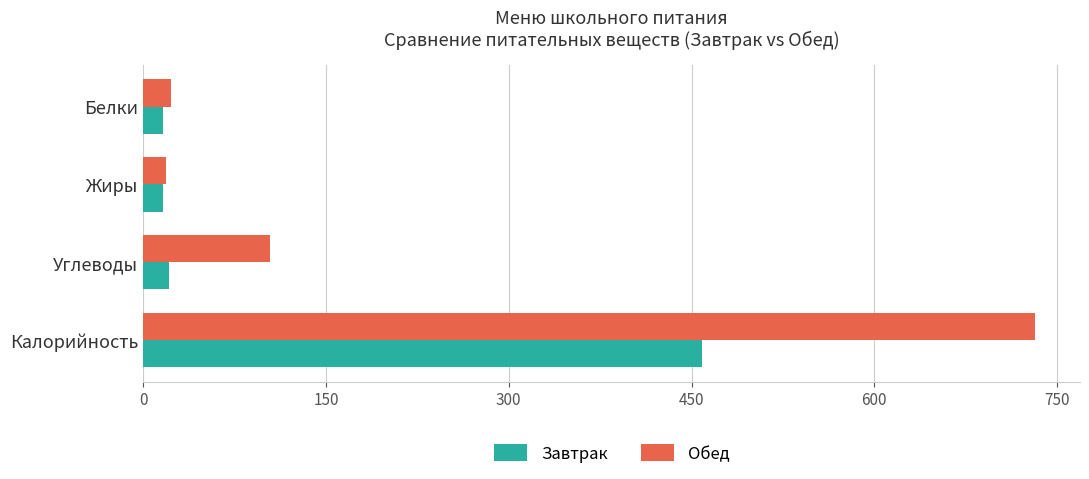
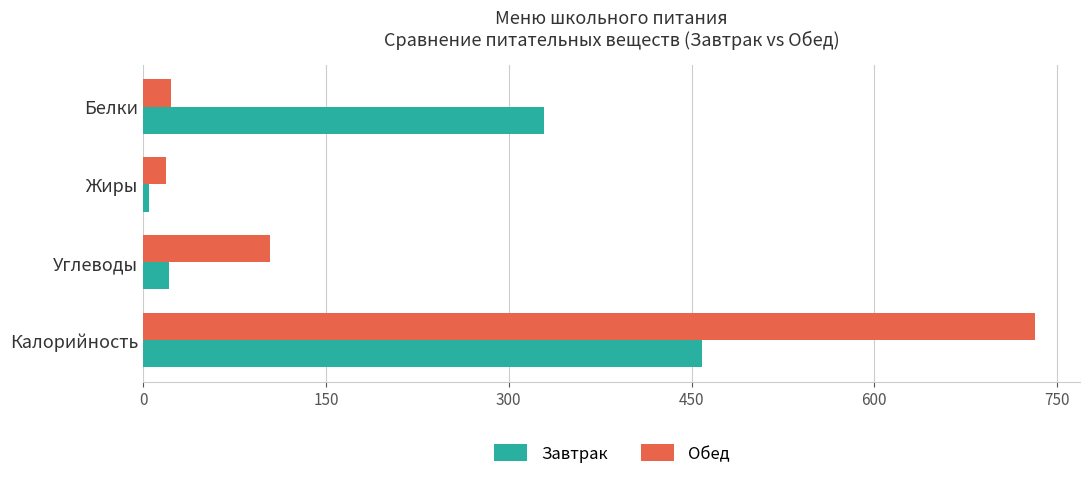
  {
    "Завтрак": {
-     "Белки": 16,
-     "Жиры": 16,
+     "Белки": 329,
+     "Жиры": 4,
      "Углеводы": 21,
      "Калорийность": 459
    },
    "Обед": {
      "Белки": 23,
      "Жиры": 18,
      "Углеводы": 104,
      "Калорийность": 732
    }
  }
